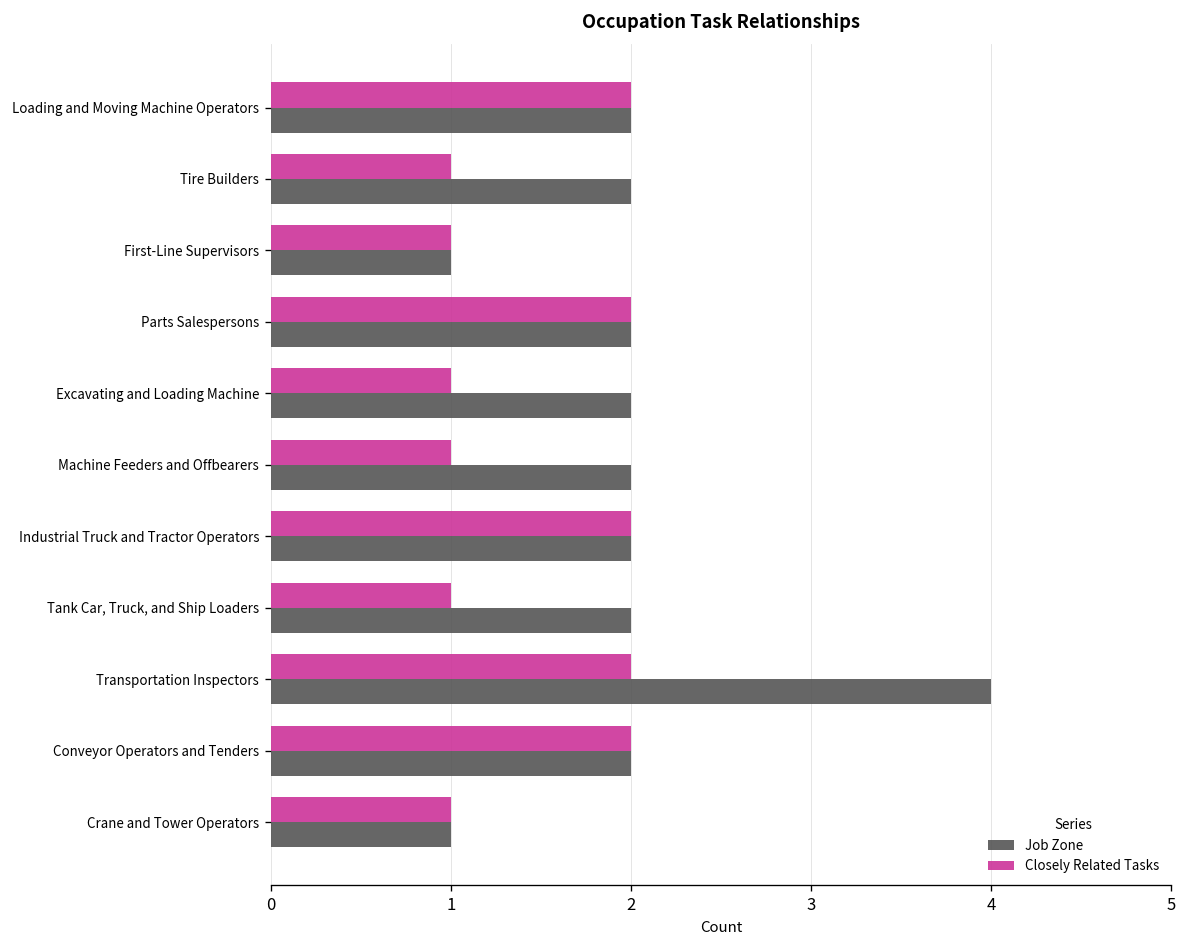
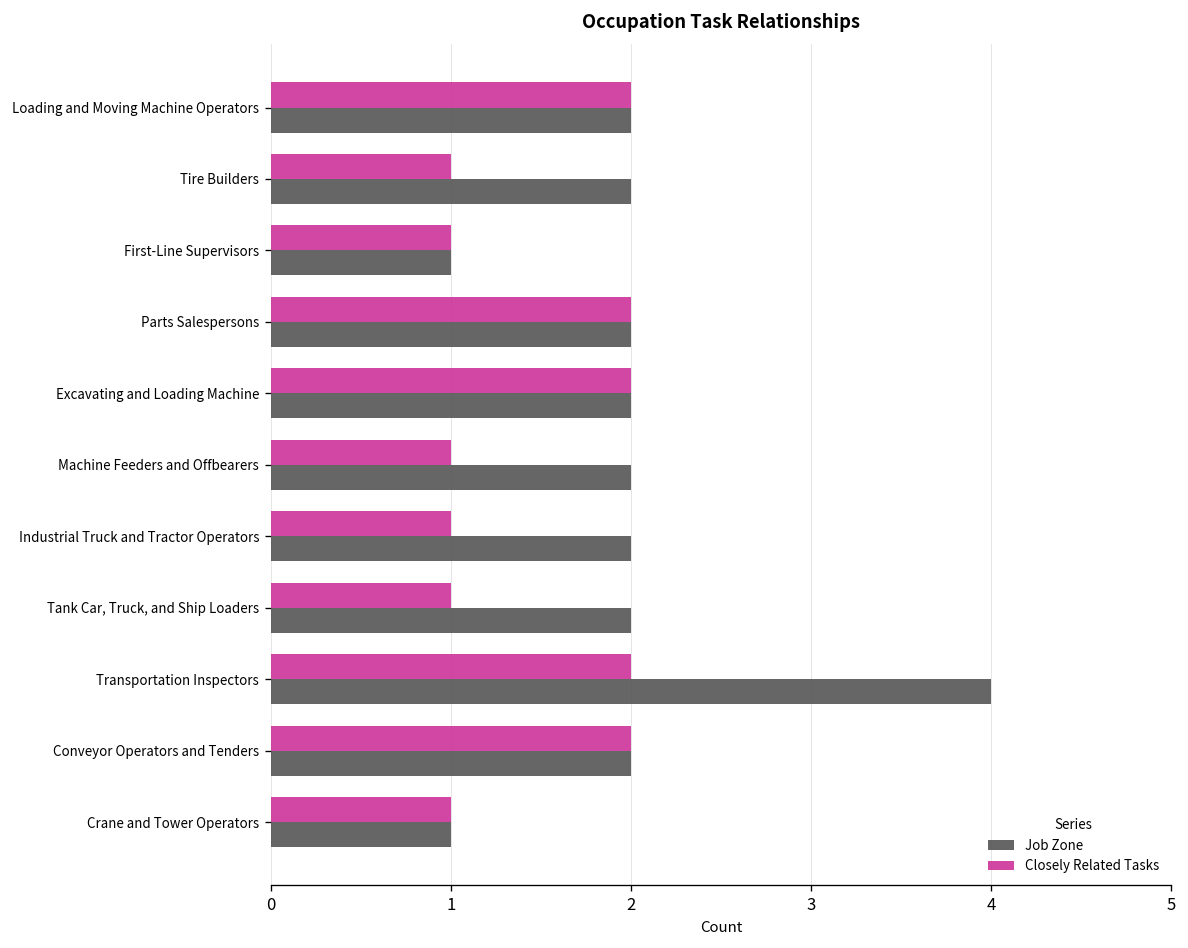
  {
    "Job Zone": {
      "Loading and Moving Machine Operators": 2,
      "Tire Builders": 2,
      "First-Line Supervisors": 1,
      "Parts Salespersons": 2,
      "Excavating and Loading Machine": 2,
      "Machine Feeders and Offbearers": 2,
      "Industrial Truck and Tractor Operators": 2,
      "Tank Car, Truck, and Ship Loaders": 2,
      "Transportation Inspectors": 4,
      "Conveyor Operators and Tenders": 2,
      "Crane and Tower Operators": 1
    },
    "Closely Related Tasks": {
      "Loading and Moving Machine Operators": 2,
      "Tire Builders": 1,
      "First-Line Supervisors": 1,
      "Parts Salespersons": 2,
-     "Excavating and Loading Machine": 1,
+     "Excavating and Loading Machine": 2,
      "Machine Feeders and Offbearers": 1,
-     "Industrial Truck and Tractor Operators": 2,
+     "Industrial Truck and Tractor Operators": 1,
      "Tank Car, Truck, and Ship Loaders": 1,
      "Transportation Inspectors": 2,
      "Conveyor Operators and Tenders": 2,
      "Crane and Tower Operators": 1
    }
  }
